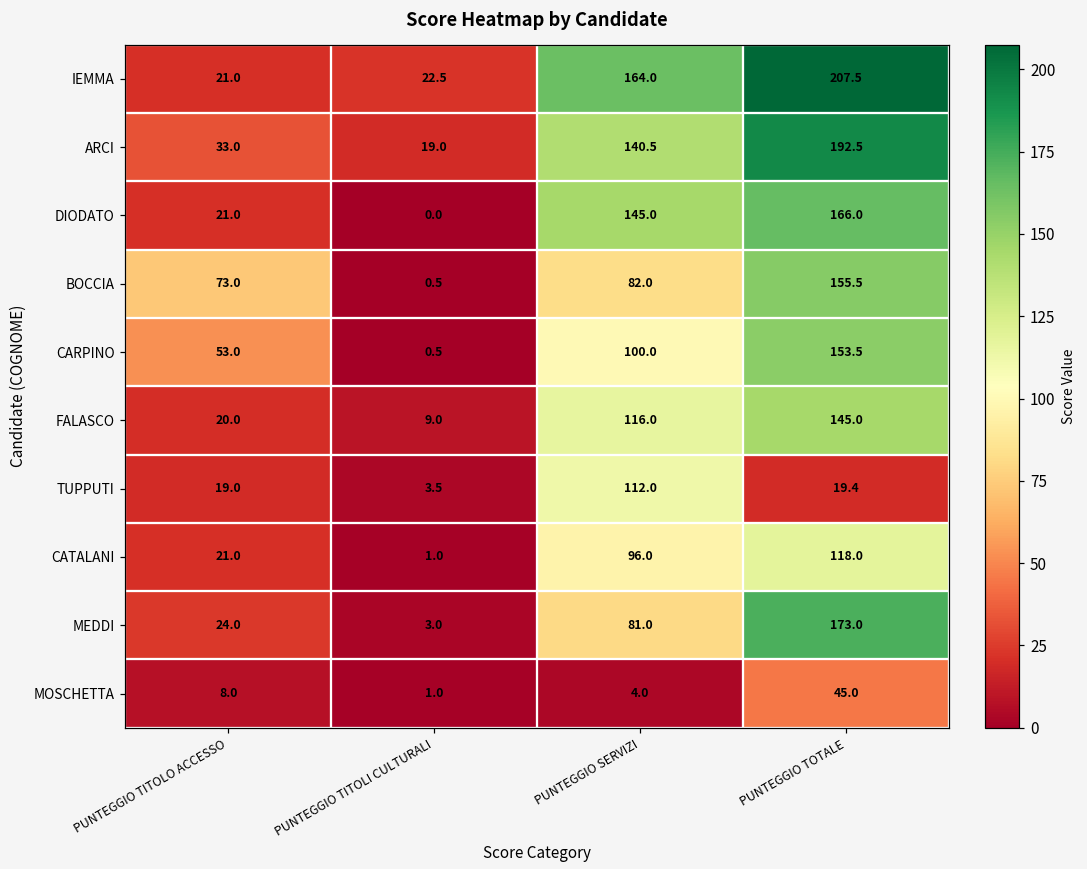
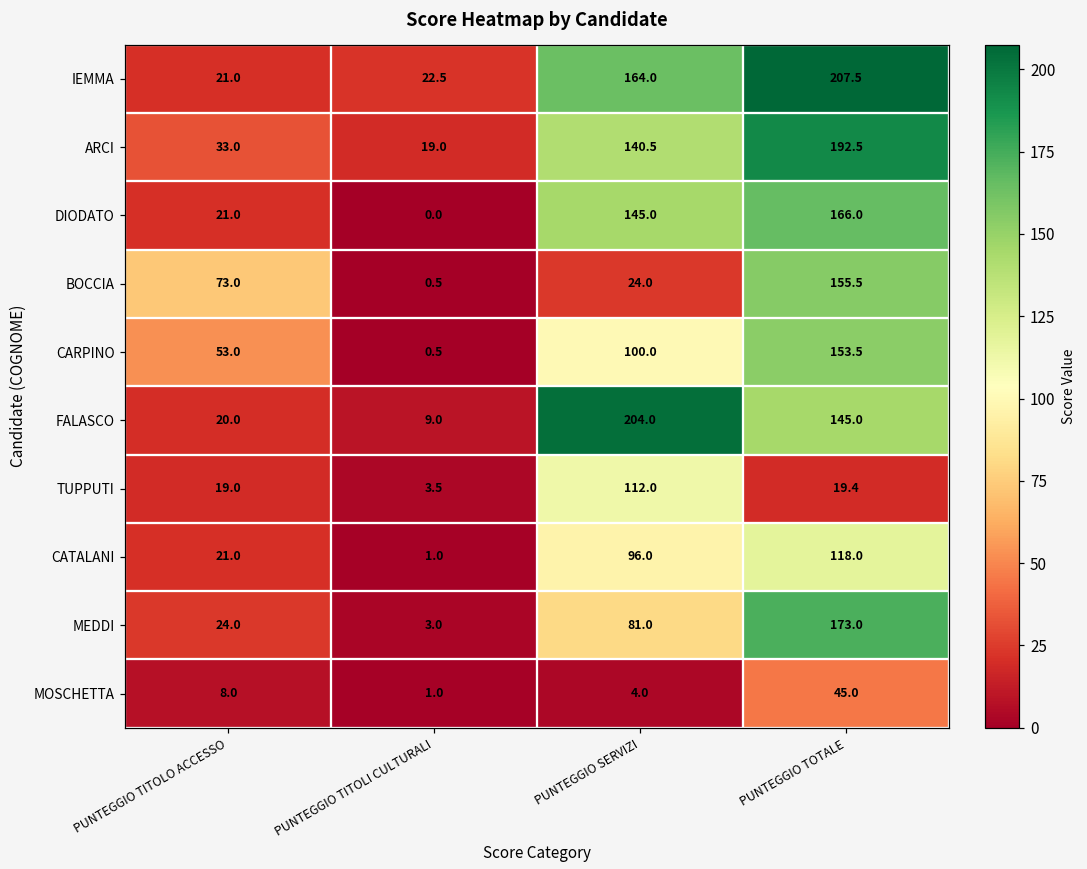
  {
    "IEMMA": {
      "PUNTEGGIO TITOLO ACCESSO": 21.0,
      "PUNTEGGIO TITOLI CULTURALI": 22.5,
      "PUNTEGGIO SERVIZI": 164.0,
      "PUNTEGGIO TOTALE": 207.5
    },
    "ARCI": {
      "PUNTEGGIO TITOLO ACCESSO": 33.0,
      "PUNTEGGIO TITOLI CULTURALI": 19.0,
      "PUNTEGGIO SERVIZI": 140.5,
      "PUNTEGGIO TOTALE": 192.5
    },
    "DIODATO": {
      "PUNTEGGIO TITOLO ACCESSO": 21.0,
      "PUNTEGGIO TITOLI CULTURALI": 0.0,
      "PUNTEGGIO SERVIZI": 145.0,
      "PUNTEGGIO TOTALE": 166.0
    },
    "BOCCIA": {
      "PUNTEGGIO TITOLO ACCESSO": 73.0,
      "PUNTEGGIO TITOLI CULTURALI": 0.5,
-     "PUNTEGGIO SERVIZI": 82.0,
+     "PUNTEGGIO SERVIZI": 24.0,
      "PUNTEGGIO TOTALE": 155.5
    },
    "CARPINO": {
      "PUNTEGGIO TITOLO ACCESSO": 53.0,
      "PUNTEGGIO TITOLI CULTURALI": 0.5,
      "PUNTEGGIO SERVIZI": 100.0,
      "PUNTEGGIO TOTALE": 153.5
    },
    "FALASCO": {
      "PUNTEGGIO TITOLO ACCESSO": 20.0,
      "PUNTEGGIO TITOLI CULTURALI": 9.0,
-     "PUNTEGGIO SERVIZI": 116.0,
+     "PUNTEGGIO SERVIZI": 204.0,
      "PUNTEGGIO TOTALE": 145.0
    },
    "TUPPUTI": {
      "PUNTEGGIO TITOLO ACCESSO": 19.0,
      "PUNTEGGIO TITOLI CULTURALI": 3.5,
      "PUNTEGGIO SERVIZI": 112.0,
      "PUNTEGGIO TOTALE": 19.4
    },
    "CATALANI": {
      "PUNTEGGIO TITOLO ACCESSO": 21.0,
      "PUNTEGGIO TITOLI CULTURALI": 1.0,
      "PUNTEGGIO SERVIZI": 96.0,
      "PUNTEGGIO TOTALE": 118.0
    },
    "MEDDI": {
      "PUNTEGGIO TITOLO ACCESSO": 24.0,
      "PUNTEGGIO TITOLI CULTURALI": 3.0,
      "PUNTEGGIO SERVIZI": 81.0,
      "PUNTEGGIO TOTALE": 173.0
    },
    "MOSCHETTA": {
      "PUNTEGGIO TITOLO ACCESSO": 8.0,
      "PUNTEGGIO TITOLI CULTURALI": 1.0,
      "PUNTEGGIO SERVIZI": 4.0,
      "PUNTEGGIO TOTALE": 45.0
    }
  }
